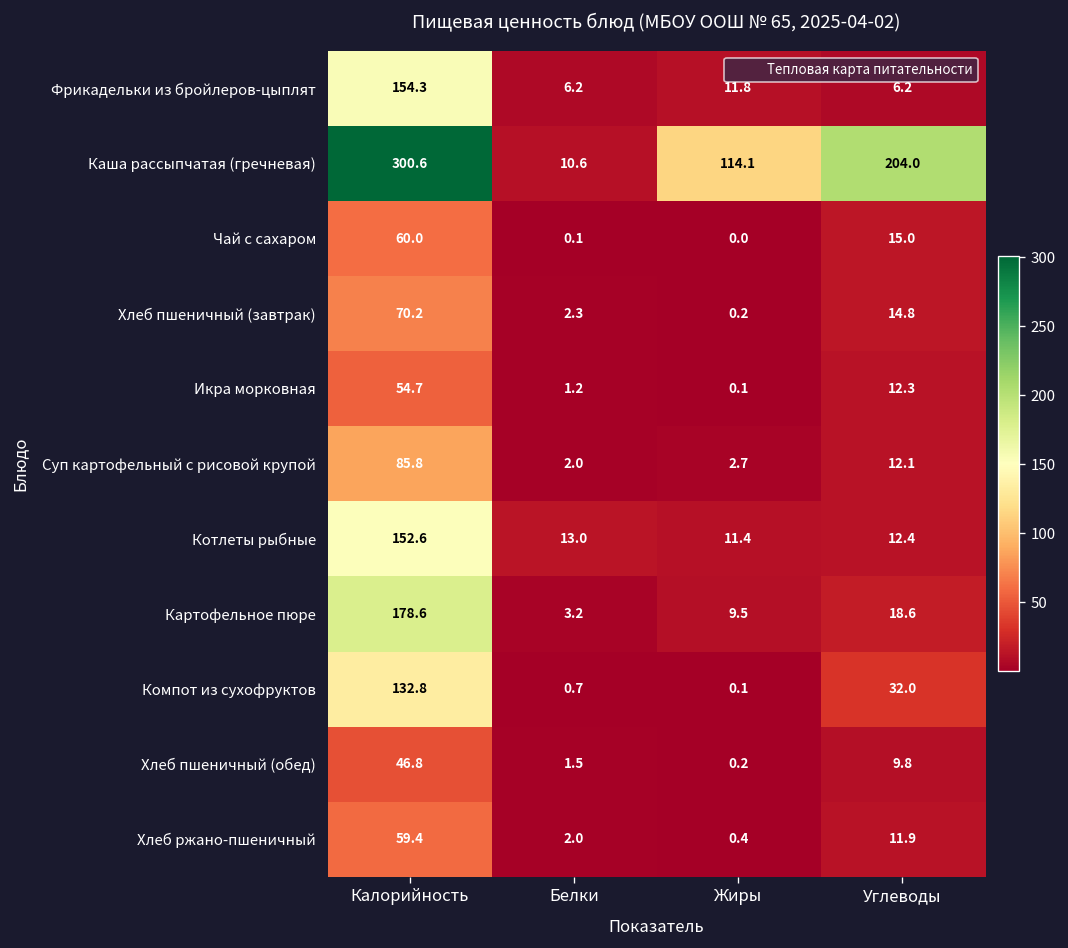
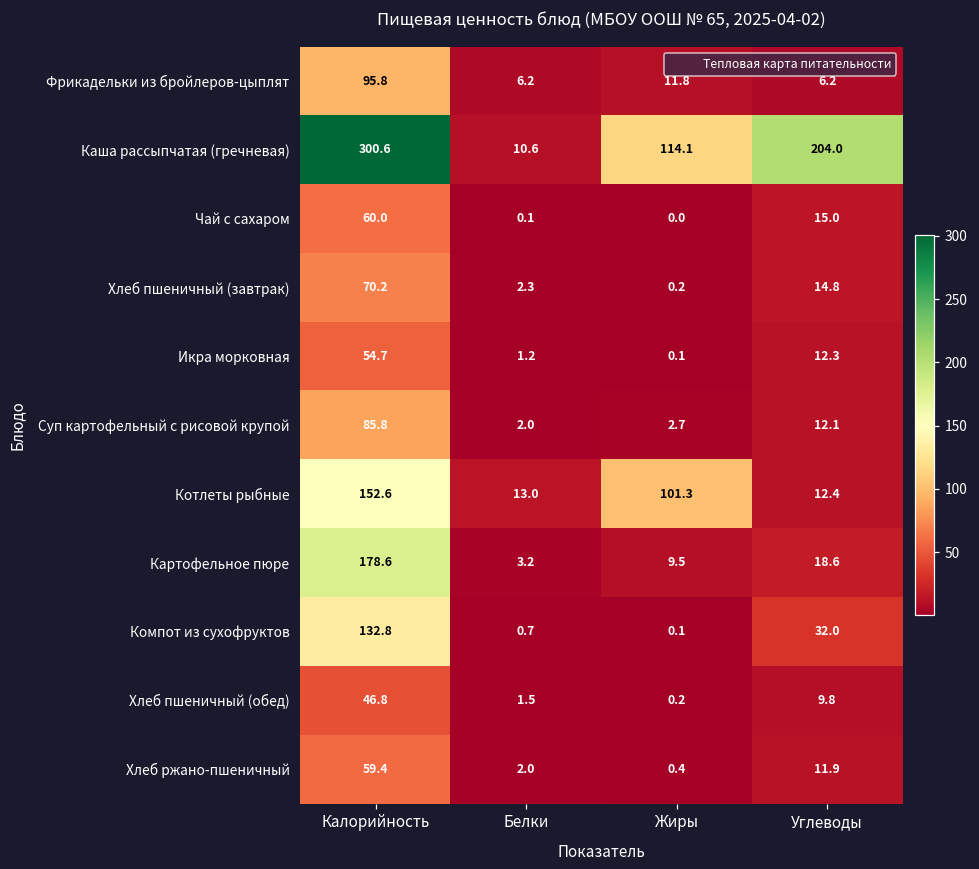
  {
    "Фрикадельки из бройлеров-цыплят": {
-     "Калорийность": 154.3,
+     "Калорийность": 95.8,
      "Белки": 6.2,
      "Жиры": 11.8,
      "Углеводы": 6.2
    },
    "Каша рассыпчатая (гречневая)": {
      "Калорийность": 300.6,
      "Белки": 10.6,
      "Жиры": 114.1,
      "Углеводы": 204.0
    },
    "Чай с сахаром": {
      "Калорийность": 60.0,
      "Белки": 0.1,
      "Жиры": 0.0,
      "Углеводы": 15.0
    },
    "Хлеб пшеничный (завтрак)": {
      "Калорийность": 70.2,
      "Белки": 2.3,
      "Жиры": 0.2,
      "Углеводы": 14.8
    },
    "Икра морковная": {
      "Калорийность": 54.7,
      "Белки": 1.2,
      "Жиры": 0.1,
      "Углеводы": 12.3
    },
    "Суп картофельный с рисовой крупой": {
      "Калорийность": 85.8,
      "Белки": 2.0,
      "Жиры": 2.7,
      "Углеводы": 12.1
    },
    "Котлеты рыбные": {
      "Калорийность": 152.6,
      "Белки": 13.0,
-     "Жиры": 11.4,
+     "Жиры": 101.3,
      "Углеводы": 12.4
    },
    "Картофельное пюре": {
      "Калорийность": 178.6,
      "Белки": 3.2,
      "Жиры": 9.5,
      "Углеводы": 18.6
    },
    "Компот из сухофруктов": {
      "Калорийность": 132.8,
      "Белки": 0.7,
      "Жиры": 0.1,
      "Углеводы": 32.0
    },
    "Хлеб пшеничный (обед)": {
      "Калорийность": 46.8,
      "Белки": 1.5,
      "Жиры": 0.2,
      "Углеводы": 9.8
    },
    "Хлеб ржано-пшеничный": {
      "Калорийность": 59.4,
      "Белки": 2.0,
      "Жиры": 0.4,
      "Углеводы": 11.9
    }
  }
